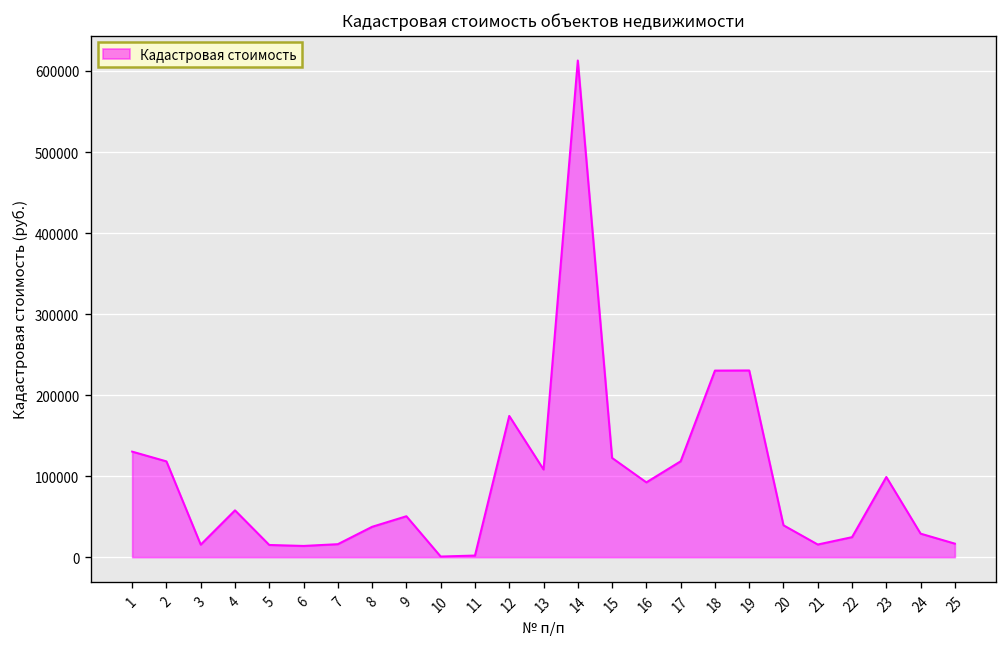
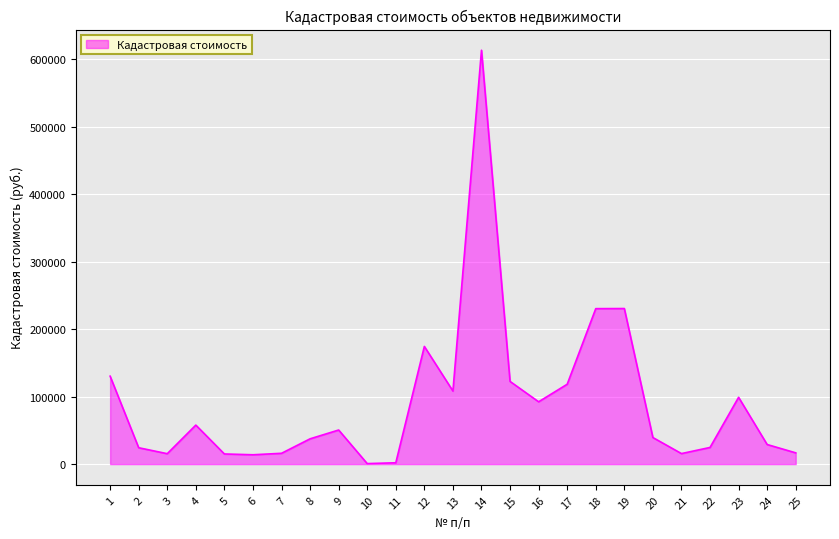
  {
    "1": 130000,
-   "2": 120000,
+   "2": 20000,
    "3": 20000,
    "4": 60000,
    "5": 20000,
    "6": 10000,
    "7": 20000,
    "8": 40000,
    "9": 50000,
    "10": 0,
    "11": 0,
    "12": 170000,
    "13": 110000,
    "14": 610000,
    "15": 120000,
    "16": 90000,
    "17": 120000,
    "18": 230000,
    "19": 230000,
    "20": 40000,
    "21": 20000,
    "22": 20000,
    "23": 100000,
    "24": 30000,
    "25": 20000
  }
